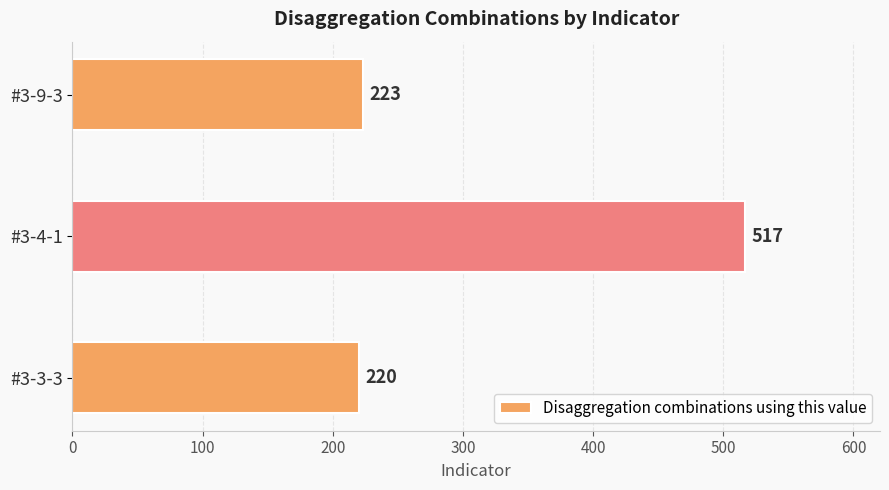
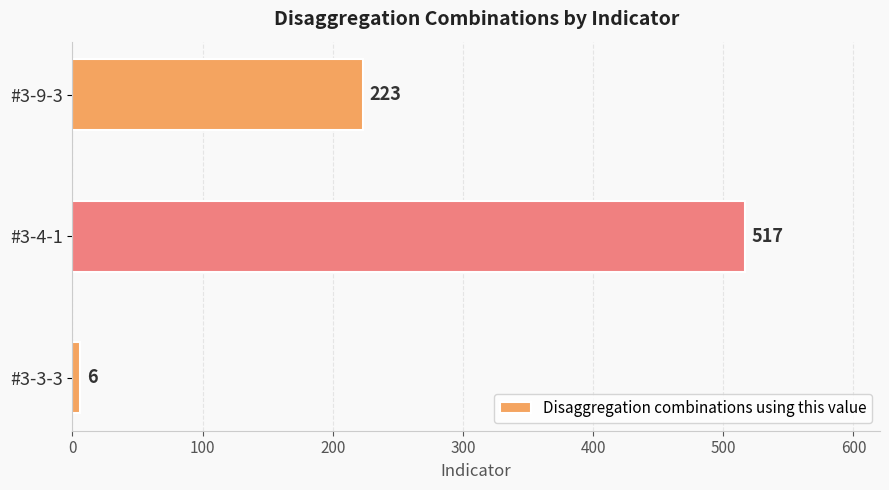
  {
    "#3-9-3": 223,
    "#3-4-1": 517,
-   "#3-3-3": 220
+   "#3-3-3": 6
  }
